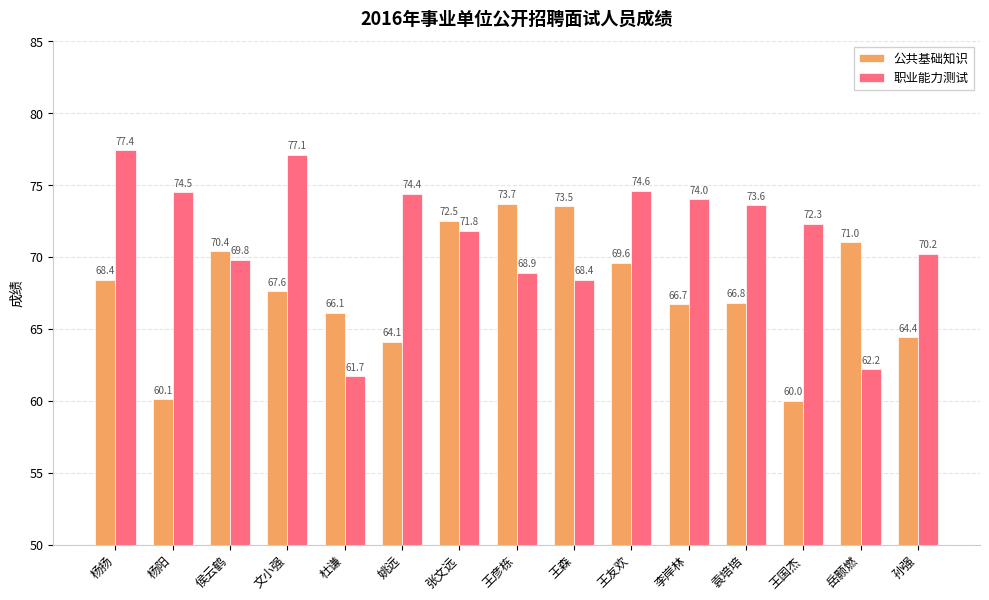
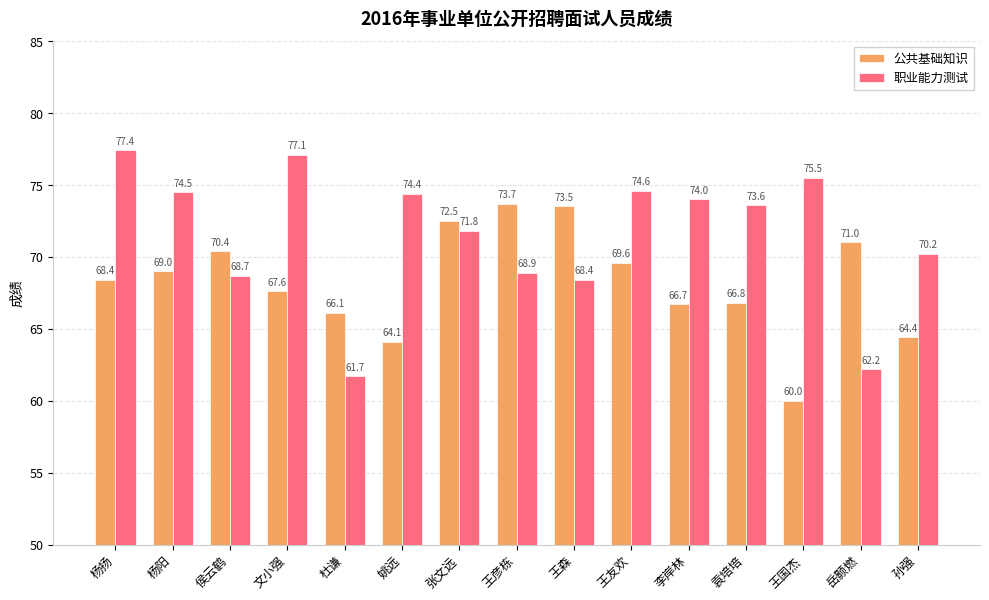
  {
    "公共基础知识": {
      "杨扬": 68.4,
-     "杨阳": 60.1,
+     "杨阳": 69.0,
      "侯云鹤": 70.4,
      "文小强": 67.6,
      "杜谦": 66.1,
      "姚远": 64.1,
      "张文远": 72.5,
      "王彦栋": 73.7,
      "王森": 73.5,
      "王友欢": 69.6,
      "李岸林": 66.7,
      "袁培培": 66.8,
      "王国杰": 60.0,
      "岳颢燃": 71.0,
      "孙强": 64.4
    },
    "职业能力测试": {
      "杨扬": 77.4,
      "杨阳": 74.5,
-     "侯云鹤": 69.8,
+     "侯云鹤": 68.7,
      "文小强": 77.1,
      "杜谦": 61.7,
      "姚远": 74.4,
      "张文远": 71.8,
      "王彦栋": 68.9,
      "王森": 68.4,
      "王友欢": 74.6,
      "李岸林": 74.0,
      "袁培培": 73.6,
-     "王国杰": 72.3,
+     "王国杰": 75.5,
      "岳颢燃": 62.2,
      "孙强": 70.2
    }
  }
